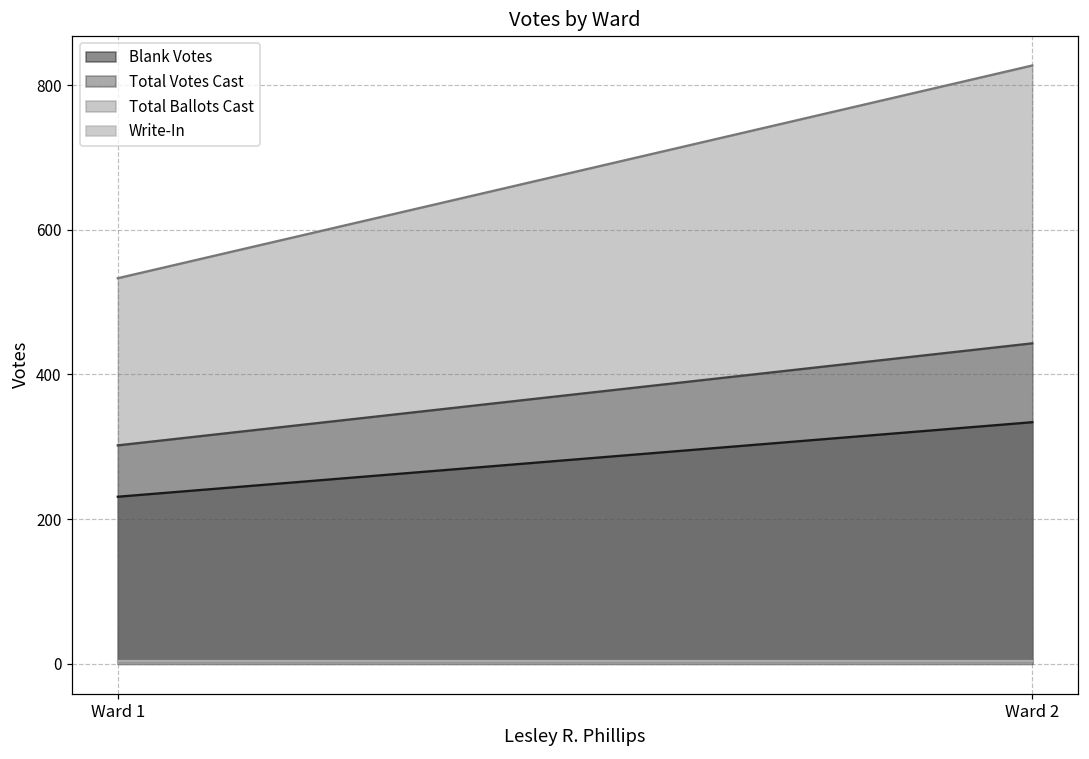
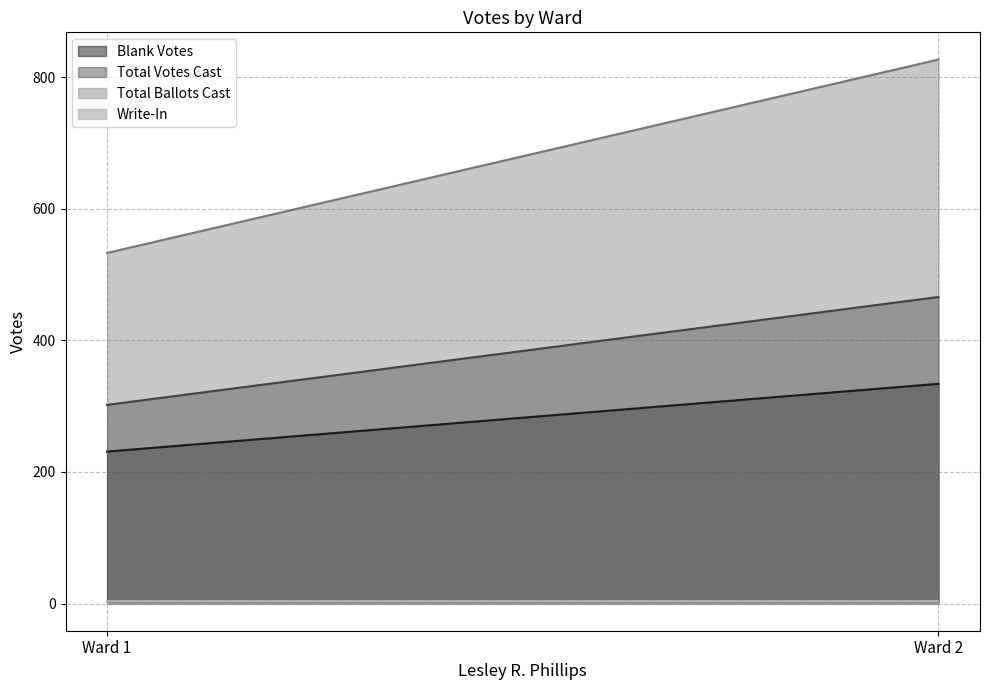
  {
    "Blank Votes": {
      "Ward 1": 230,
      "Ward 2": 330
    },
    "Total Votes Cast": {
      "Ward 1": 300,
-     "Ward 2": 440
+     "Ward 2": 470
    }
  }
